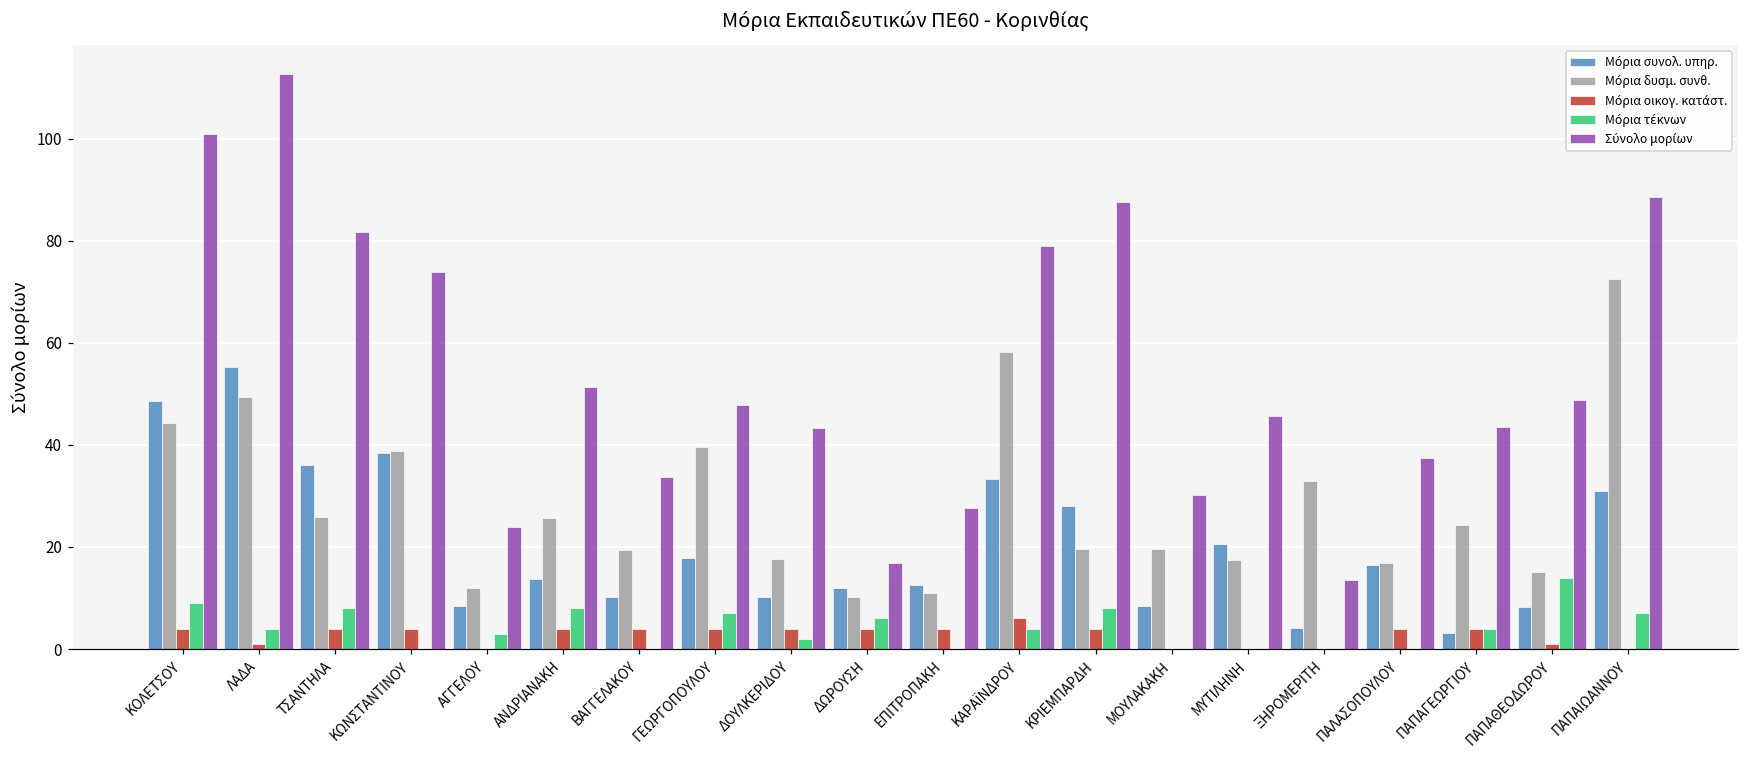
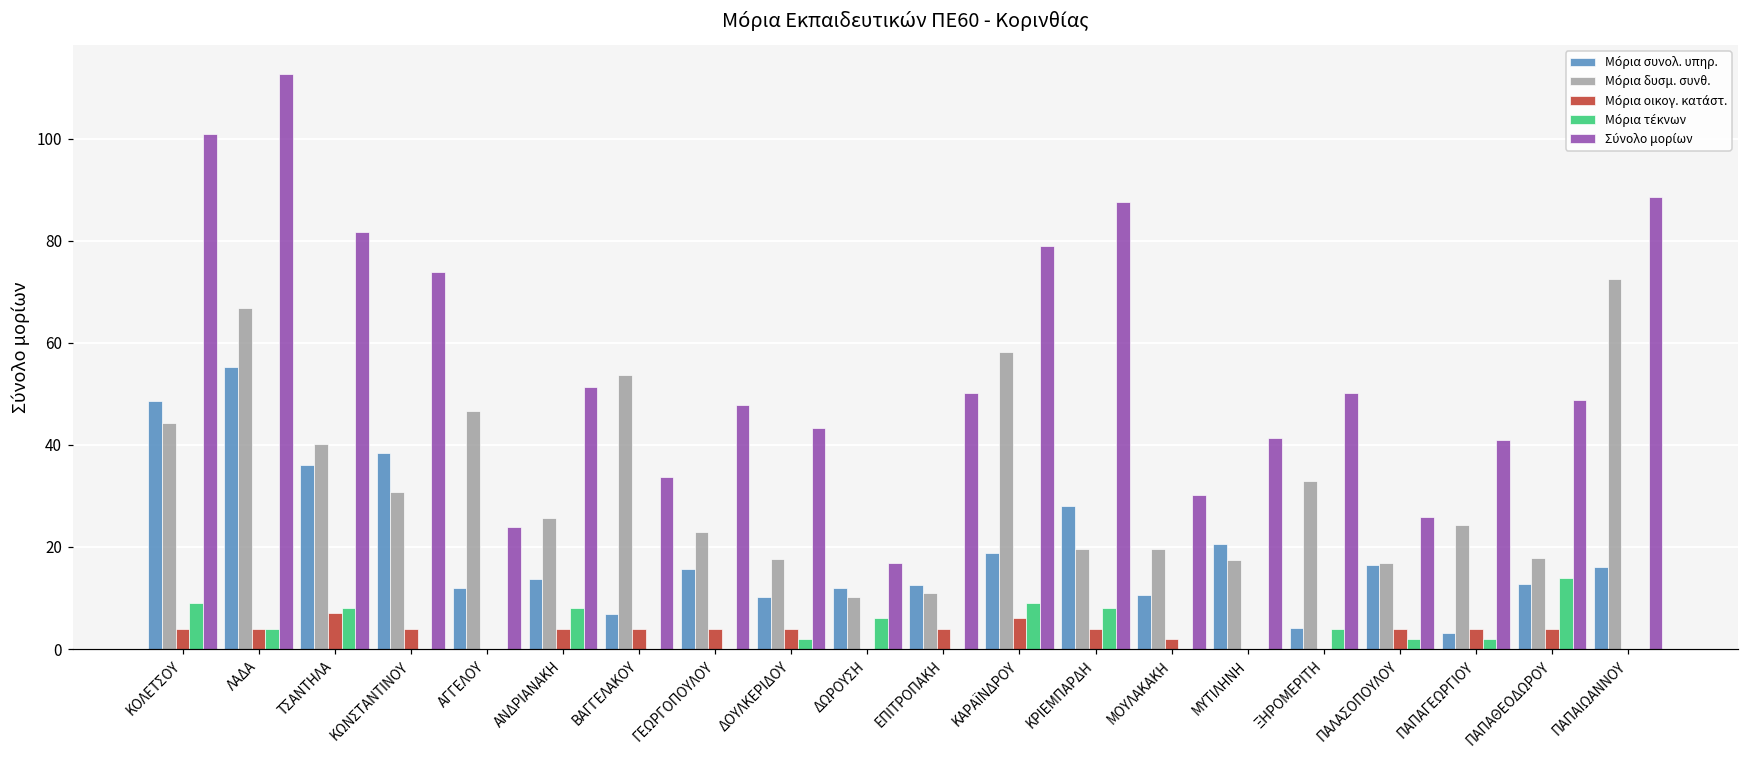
  {
    "Μόρια συνολ. υπηρ.": {
      "ΚΟΛΕΤΣΟΥ": 49,
      "ΛΑΔΑ": 55,
      "ΤΣΑΝΤΗΛΑ": 36,
      "ΚΩΝΣΤΑΝΤΙΝΟΥ": 38,
-     "ΑΓΓΕΛΟΥ": 8,
+     "ΑΓΓΕΛΟΥ": 12,
      "ΑΝΔΡΙΑΝΑΚΗ": 14,
-     "ΒΑΓΓΕΛΑΚΟΥ": 10,
-     "ΓΕΩΡΓΟΠΟΥΛΟΥ": 18,
+     "ΒΑΓΓΕΛΑΚΟΥ": 7,
+     "ΓΕΩΡΓΟΠΟΥΛΟΥ": 16,
      "ΔΟΥΛΚΕΡΙΔΟΥ": 10,
      "ΔΩΡΟΥΣΗ": 12,
      "ΕΠΙΤΡΟΠΑΚΗ": 13,
-     "ΚΑΡΑΪΝΔΡΟΥ": 33,
+     "ΚΑΡΑΪΝΔΡΟΥ": 19,
      "ΚΡΙΕΜΠΑΡΔΗ": 28,
-     "ΜΟΥΛΑΚΑΚΗ": 8,
+     "ΜΟΥΛΑΚΑΚΗ": 11,
      "ΜΥΤΙΛΗΝΗ": 21,
      "ΞΗΡΟΜΕΡΙΤΗ": 4,
      "ΠΑΛΑΣΟΠΟΥΛΟΥ": 16,
      "ΠΑΠΑΓΕΩΡΓΙΟΥ": 3,
-     "ΠΑΠΑΘΕΟΔΩΡΟΥ": 8,
-     "ΠΑΠΑΙΩΑΝΝΟΥ": 31
+     "ΠΑΠΑΘΕΟΔΩΡΟΥ": 13,
+     "ΠΑΠΑΙΩΑΝΝΟΥ": 16
    },
    "Μόρια δυσμ. συνθ.": {
      "ΚΟΛΕΤΣΟΥ": 44,
-     "ΛΑΔΑ": 49,
-     "ΤΣΑΝΤΗΛΑ": 26,
-     "ΚΩΝΣΤΑΝΤΙΝΟΥ": 39,
-     "ΑΓΓΕΛΟΥ": 12,
+     "ΛΑΔΑ": 67,
+     "ΤΣΑΝΤΗΛΑ": 40,
+     "ΚΩΝΣΤΑΝΤΙΝΟΥ": 31,
+     "ΑΓΓΕΛΟΥ": 47,
      "ΑΝΔΡΙΑΝΑΚΗ": 26,
-     "ΒΑΓΓΕΛΑΚΟΥ": 19,
-     "ΓΕΩΡΓΟΠΟΥΛΟΥ": 40,
+     "ΒΑΓΓΕΛΑΚΟΥ": 54,
+     "ΓΕΩΡΓΟΠΟΥΛΟΥ": 23,
      "ΔΟΥΛΚΕΡΙΔΟΥ": 18,
      "ΔΩΡΟΥΣΗ": 10,
      "ΕΠΙΤΡΟΠΑΚΗ": 11,
      "ΚΑΡΑΪΝΔΡΟΥ": 58,
      "ΚΡΙΕΜΠΑΡΔΗ": 20,
      "ΜΟΥΛΑΚΑΚΗ": 20,
      "ΜΥΤΙΛΗΝΗ": 17,
      "ΞΗΡΟΜΕΡΙΤΗ": 33,
      "ΠΑΛΑΣΟΠΟΥΛΟΥ": 17,
      "ΠΑΠΑΓΕΩΡΓΙΟΥ": 24,
-     "ΠΑΠΑΘΕΟΔΩΡΟΥ": 15,
+     "ΠΑΠΑΘΕΟΔΩΡΟΥ": 18,
      "ΠΑΠΑΙΩΑΝΝΟΥ": 72
    },
    "Μόρια οικογ. κατάστ.": {
      "ΚΟΛΕΤΣΟΥ": 4,
-     "ΛΑΔΑ": 1,
-     "ΤΣΑΝΤΗΛΑ": 4,
+     "ΛΑΔΑ": 4,
+     "ΤΣΑΝΤΗΛΑ": 7,
      "ΚΩΝΣΤΑΝΤΙΝΟΥ": 4,
      "ΑΓΓΕΛΟΥ": 0,
      "ΑΝΔΡΙΑΝΑΚΗ": 4,
      "ΒΑΓΓΕΛΑΚΟΥ": 4,
      "ΓΕΩΡΓΟΠΟΥΛΟΥ": 4,
      "ΔΟΥΛΚΕΡΙΔΟΥ": 4,
-     "ΔΩΡΟΥΣΗ": 4,
+     "ΔΩΡΟΥΣΗ": 0,
      "ΕΠΙΤΡΟΠΑΚΗ": 4,
      "ΚΑΡΑΪΝΔΡΟΥ": 6,
      "ΚΡΙΕΜΠΑΡΔΗ": 4,
-     "ΜΟΥΛΑΚΑΚΗ": 0,
+     "ΜΟΥΛΑΚΑΚΗ": 2,
      "ΜΥΤΙΛΗΝΗ": 0,
      "ΞΗΡΟΜΕΡΙΤΗ": 0,
      "ΠΑΛΑΣΟΠΟΥΛΟΥ": 4,
      "ΠΑΠΑΓΕΩΡΓΙΟΥ": 4,
-     "ΠΑΠΑΘΕΟΔΩΡΟΥ": 1,
+     "ΠΑΠΑΘΕΟΔΩΡΟΥ": 4,
      "ΠΑΠΑΙΩΑΝΝΟΥ": 0
    },
    "Μόρια τέκνων": {
      "ΚΟΛΕΤΣΟΥ": 9,
      "ΛΑΔΑ": 4,
      "ΤΣΑΝΤΗΛΑ": 8,
      "ΚΩΝΣΤΑΝΤΙΝΟΥ": 0,
-     "ΑΓΓΕΛΟΥ": 3,
+     "ΑΓΓΕΛΟΥ": 0,
      "ΑΝΔΡΙΑΝΑΚΗ": 8,
      "ΒΑΓΓΕΛΑΚΟΥ": 0,
-     "ΓΕΩΡΓΟΠΟΥΛΟΥ": 7,
+     "ΓΕΩΡΓΟΠΟΥΛΟΥ": 0,
      "ΔΟΥΛΚΕΡΙΔΟΥ": 2,
      "ΔΩΡΟΥΣΗ": 6,
      "ΕΠΙΤΡΟΠΑΚΗ": 0,
-     "ΚΑΡΑΪΝΔΡΟΥ": 4,
+     "ΚΑΡΑΪΝΔΡΟΥ": 9,
      "ΚΡΙΕΜΠΑΡΔΗ": 8,
      "ΜΟΥΛΑΚΑΚΗ": 0,
      "ΜΥΤΙΛΗΝΗ": 0,
-     "ΞΗΡΟΜΕΡΙΤΗ": 0,
-     "ΠΑΛΑΣΟΠΟΥΛΟΥ": 0,
-     "ΠΑΠΑΓΕΩΡΓΙΟΥ": 4,
+     "ΞΗΡΟΜΕΡΙΤΗ": 4,
+     "ΠΑΛΑΣΟΠΟΥΛΟΥ": 2,
+     "ΠΑΠΑΓΕΩΡΓΙΟΥ": 2,
      "ΠΑΠΑΘΕΟΔΩΡΟΥ": 14,
-     "ΠΑΠΑΙΩΑΝΝΟΥ": 7
+     "ΠΑΠΑΙΩΑΝΝΟΥ": 0
    },
    "Σύνολο μορίων": {
      "ΚΟΛΕΤΣΟΥ": 101,
      "ΛΑΔΑ": 113,
      "ΤΣΑΝΤΗΛΑ": 82,
      "ΚΩΝΣΤΑΝΤΙΝΟΥ": 74,
      "ΑΓΓΕΛΟΥ": 24,
      "ΑΝΔΡΙΑΝΑΚΗ": 51,
      "ΒΑΓΓΕΛΑΚΟΥ": 34,
      "ΓΕΩΡΓΟΠΟΥΛΟΥ": 48,
      "ΔΟΥΛΚΕΡΙΔΟΥ": 43,
      "ΔΩΡΟΥΣΗ": 17,
-     "ΕΠΙΤΡΟΠΑΚΗ": 28,
+     "ΕΠΙΤΡΟΠΑΚΗ": 50,
      "ΚΑΡΑΪΝΔΡΟΥ": 79,
      "ΚΡΙΕΜΠΑΡΔΗ": 88,
      "ΜΟΥΛΑΚΑΚΗ": 30,
-     "ΜΥΤΙΛΗΝΗ": 46,
-     "ΞΗΡΟΜΕΡΙΤΗ": 13,
-     "ΠΑΛΑΣΟΠΟΥΛΟΥ": 37,
-     "ΠΑΠΑΓΕΩΡΓΙΟΥ": 43,
+     "ΜΥΤΙΛΗΝΗ": 41,
+     "ΞΗΡΟΜΕΡΙΤΗ": 50,
+     "ΠΑΛΑΣΟΠΟΥΛΟΥ": 26,
+     "ΠΑΠΑΓΕΩΡΓΙΟΥ": 41,
      "ΠΑΠΑΘΕΟΔΩΡΟΥ": 49,
      "ΠΑΠΑΙΩΑΝΝΟΥ": 89
    }
  }
